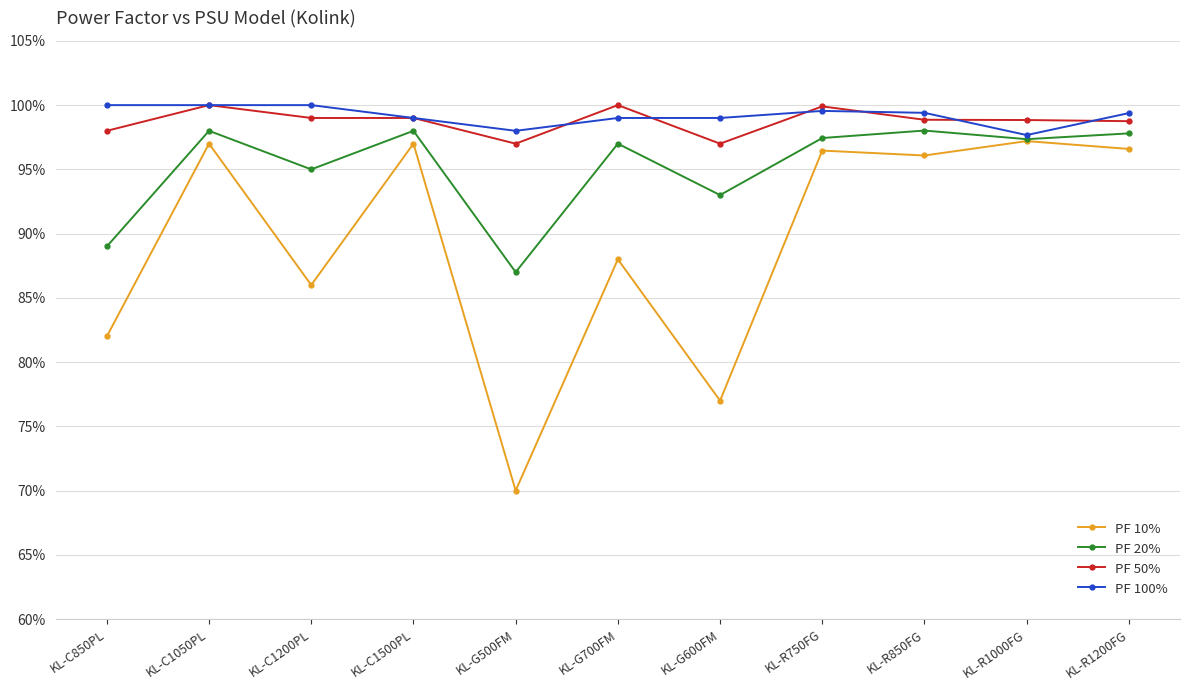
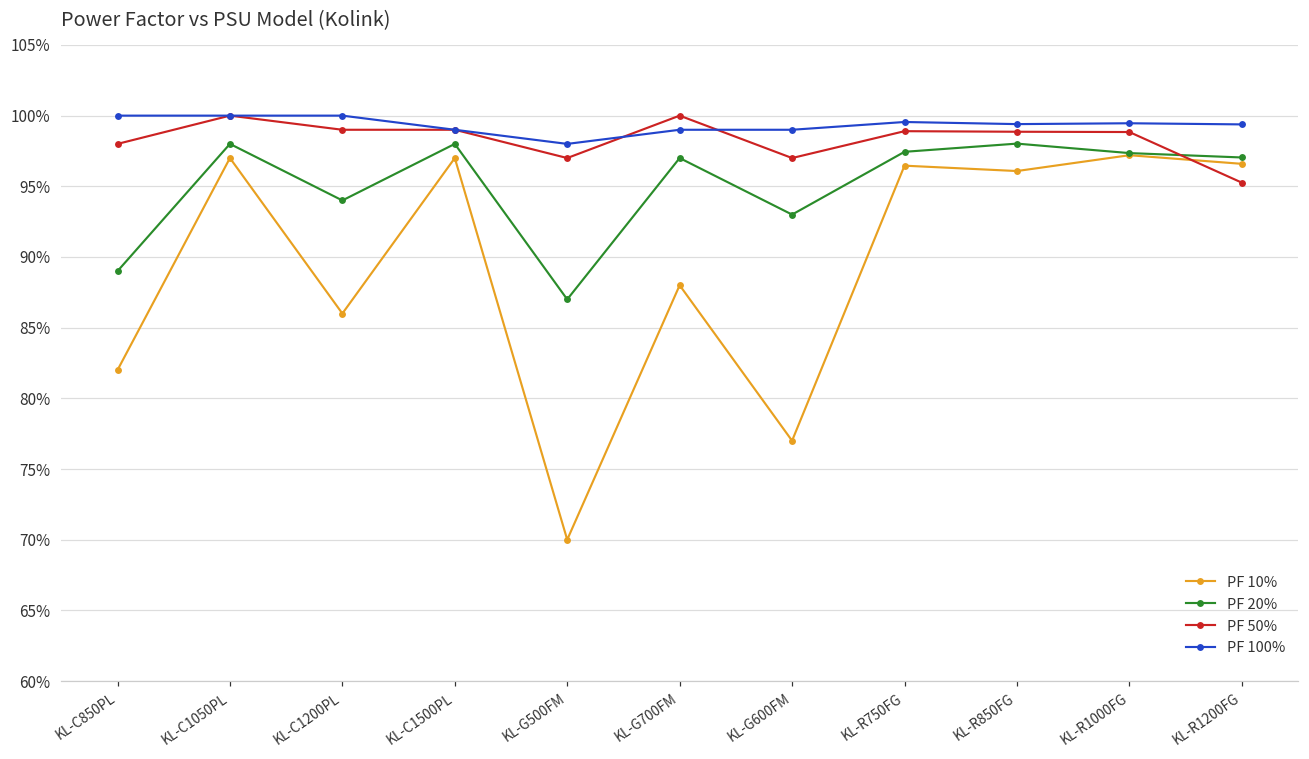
  {
    "PF 10%": {
      "KL-C850PL": "82.0%",
      "KL-C1050PL": "97.0%",
      "KL-C1200PL": "86.0%",
      "KL-C1500PL": "97.0%",
      "KL-G500FM": "70.0%",
      "KL-G700FM": "88.0%",
      "KL-G600FM": "77.0%",
      "KL-R750FG": "96.5%",
      "KL-R850FG": "96.1%",
      "KL-R1200FG": "96.6%"
    },
    "PF 20%": {
      "KL-C850PL": "89.0%",
      "KL-C1050PL": "98.0%",
-     "KL-C1200PL": "95.0%",
+     "KL-C1200PL": "94.0%",
      "KL-C1500PL": "98.0%",
      "KL-G500FM": "87.0%",
      "KL-G700FM": "97.0%",
      "KL-G600FM": "93.0%",
      "KL-R750FG": "97.4%",
      "KL-R850FG": "98.0%",
-     "KL-R1200FG": "97.8%"
+     "KL-R1200FG": "97.0%"
    },
    "PF 50%": {
      "KL-C850PL": "98.0%",
      "KL-C1200PL": "99.0%",
      "KL-G500FM": "97.0%",
      "KL-G700FM": "100.0%",
      "KL-G600FM": "97.0%",
-     "KL-R750FG": "99.9%",
+     "KL-R750FG": "98.9%",
      "KL-R850FG": "98.9%",
      "KL-R1000FG": "98.8%",
-     "KL-R1200FG": "98.8%"
+     "KL-R1200FG": "95.3%"
    },
    "PF 100%": {
      "KL-C850PL": "100.0%",
      "KL-C1200PL": "100.0%",
      "KL-G500FM": "98.0%",
      "KL-G700FM": "99.0%",
      "KL-G600FM": "99.0%",
      "KL-R750FG": "99.6%",
      "KL-R850FG": "99.4%",
-     "KL-R1000FG": "97.7%",
+     "KL-R1000FG": "99.5%",
      "KL-R1200FG": "99.4%"
    }
  }
